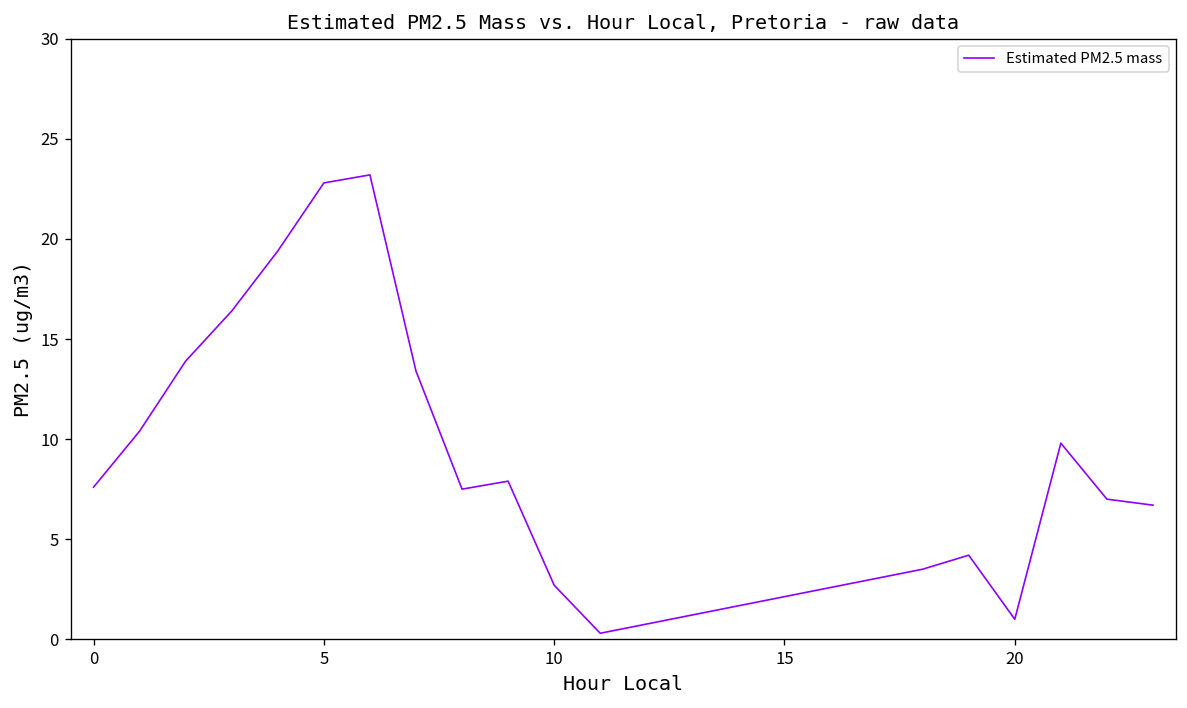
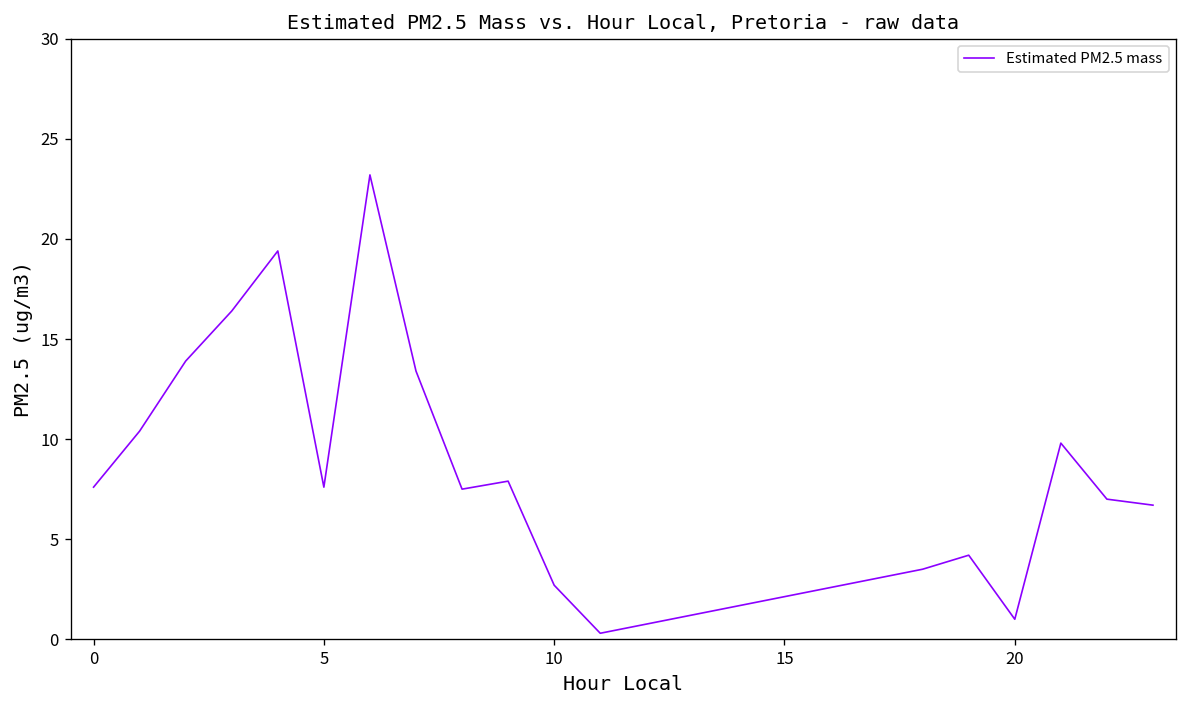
  {
    "0": 7.6,
-   "5": 22.8,
+   "5": 7.6,
    "10": 2.7,
    "20": 1.0
  }
